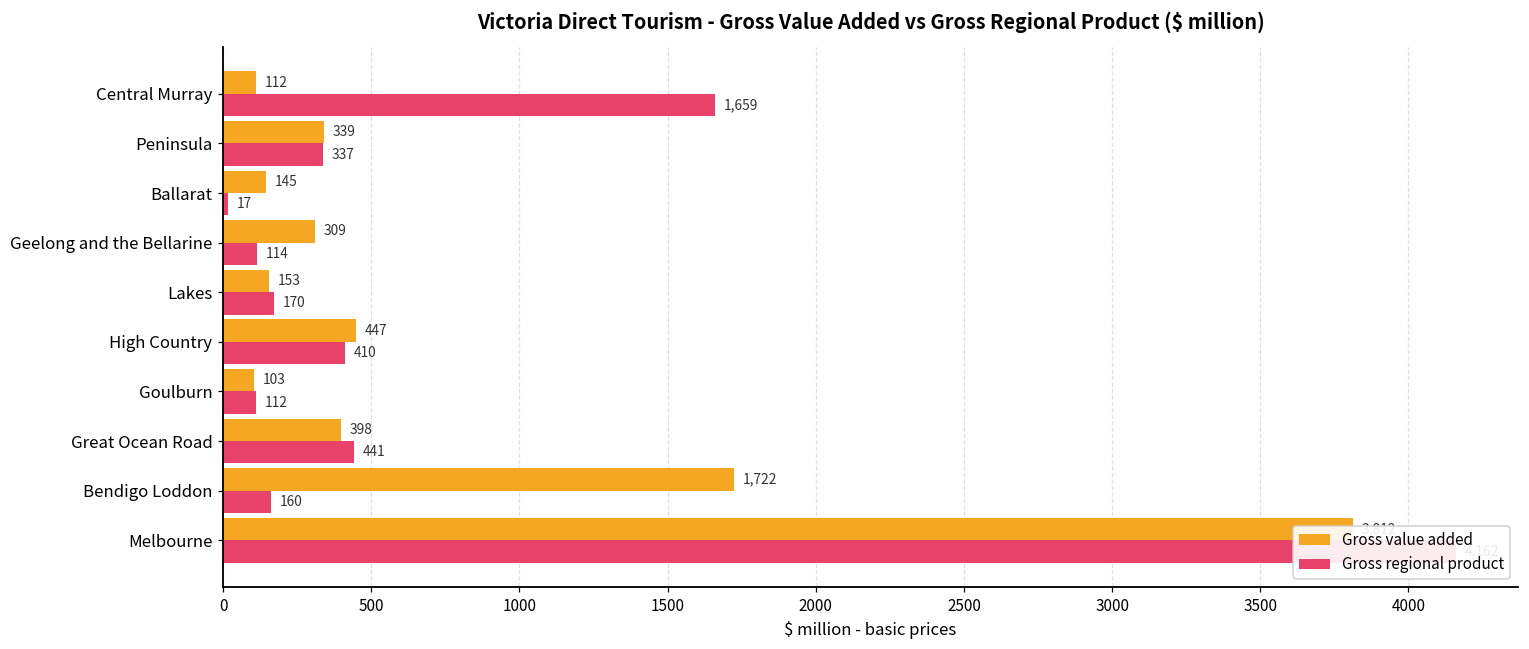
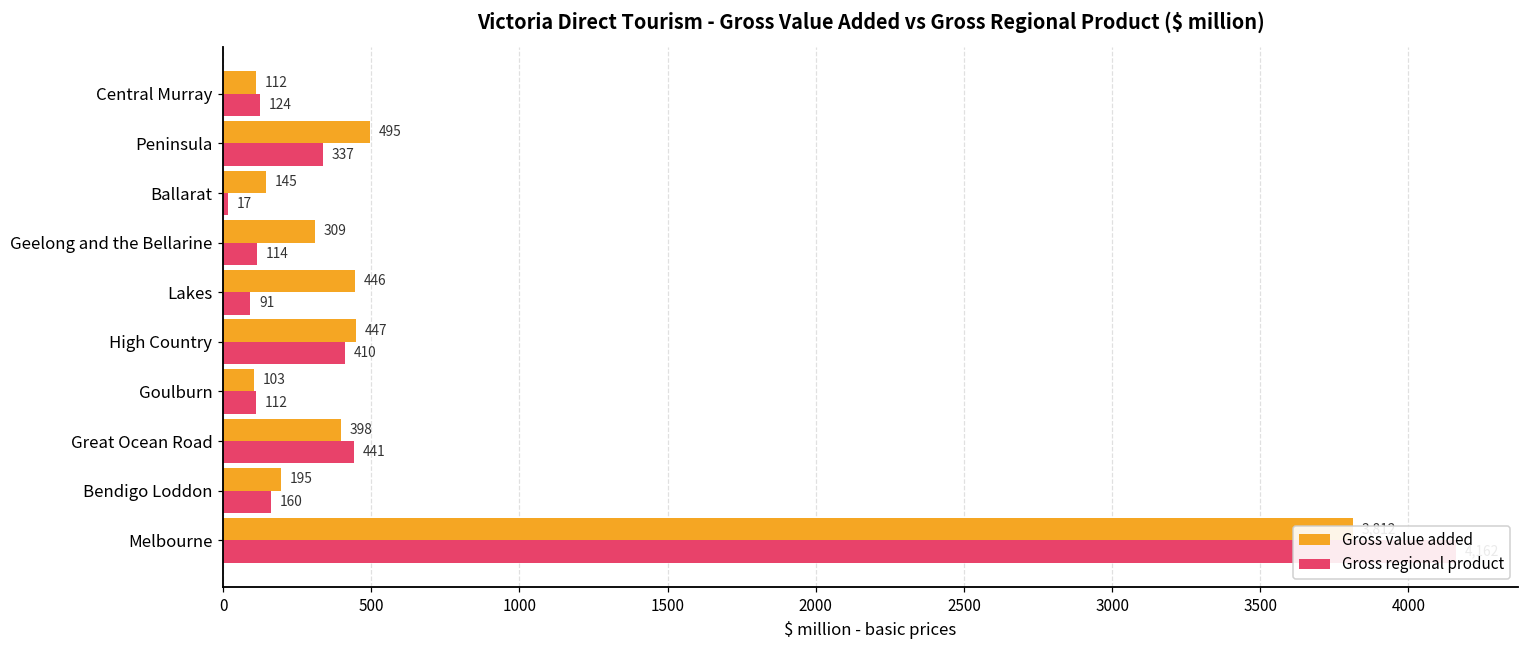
  {
    "Gross value added": {
      "Central Murray": "112",
-     "Peninsula": "339",
+     "Peninsula": "495",
      "Ballarat": "145",
      "Geelong and the Bellarine": "309",
-     "Lakes": "153",
+     "Lakes": "446",
      "High Country": "447",
      "Goulburn": "103",
      "Great Ocean Road": "398",
-     "Bendigo Loddon": "1,722"
+     "Bendigo Loddon": "195"
    },
    "Gross regional product": {
-     "Central Murray": "1,659",
+     "Central Murray": "124",
      "Peninsula": "337",
      "Ballarat": "17",
      "Geelong and the Bellarine": "114",
-     "Lakes": "170",
+     "Lakes": "91",
      "High Country": "410",
      "Goulburn": "112",
      "Great Ocean Road": "441",
      "Bendigo Loddon": "160"
    }
  }
